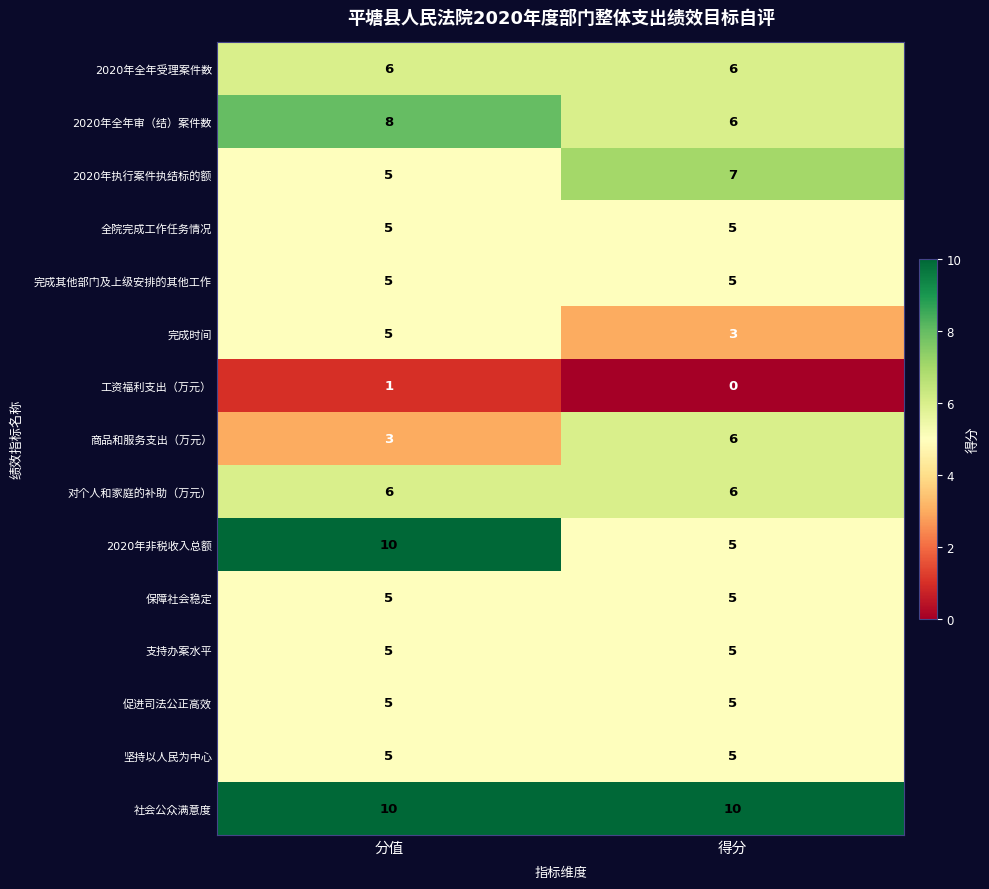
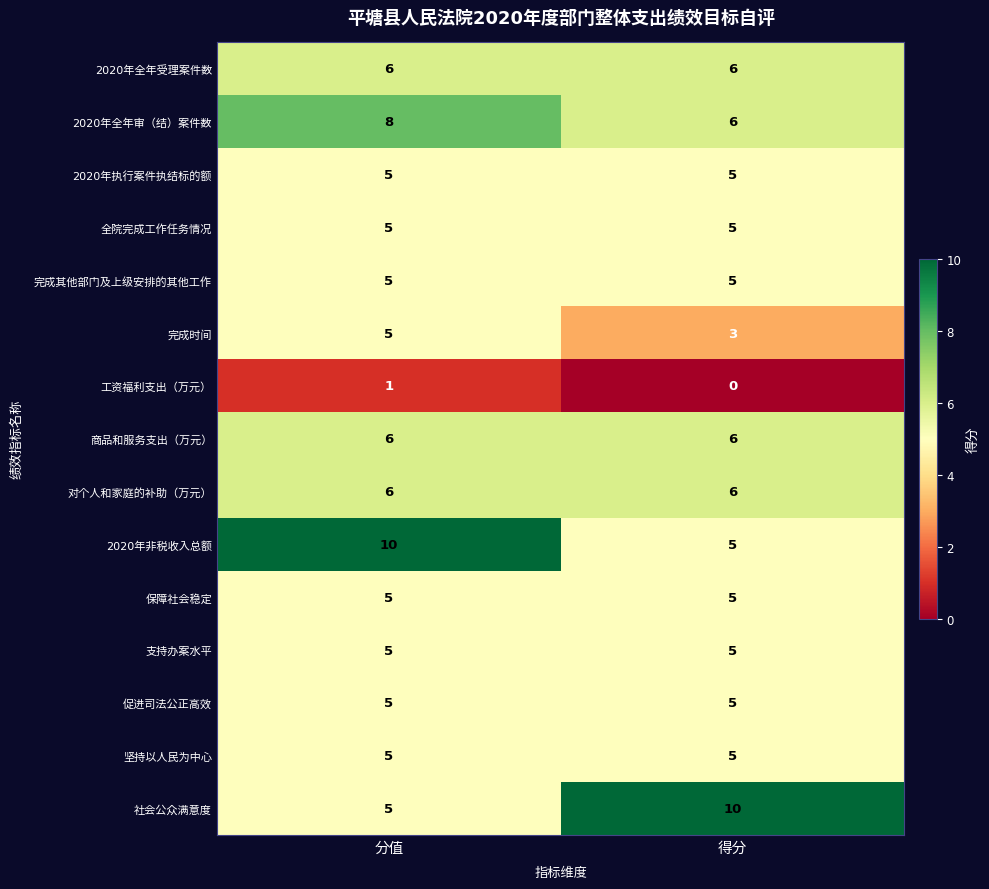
  {
    "2020年全年受理案件数": {
      "分值": 6,
      "得分": 6
    },
    "2020年全年审（结）案件数": {
      "分值": 8,
      "得分": 6
    },
    "2020年执行案件执结标的额": {
      "分值": 5,
-     "得分": 7
+     "得分": 5
    },
    "全院完成工作任务情况": {
      "分值": 5,
      "得分": 5
    },
    "完成其他部门及上级安排的其他工作": {
      "分值": 5,
      "得分": 5
    },
    "完成时间": {
      "分值": 5,
      "得分": 3
    },
    "工资福利支出（万元）": {
      "分值": 1,
      "得分": 0
    },
    "商品和服务支出（万元）": {
-     "分值": 3,
+     "分值": 6,
      "得分": 6
    },
    "对个人和家庭的补助（万元）": {
      "分值": 6,
      "得分": 6
    },
    "2020年非税收入总额": {
      "分值": 10,
      "得分": 5
    },
    "保障社会稳定": {
      "分值": 5,
      "得分": 5
    },
    "支持办案水平": {
      "分值": 5,
      "得分": 5
    },
    "促进司法公正高效": {
      "分值": 5,
      "得分": 5
    },
    "坚持以人民为中心": {
      "分值": 5,
      "得分": 5
    },
    "社会公众满意度": {
-     "分值": 10,
+     "分值": 5,
      "得分": 10
    }
  }
